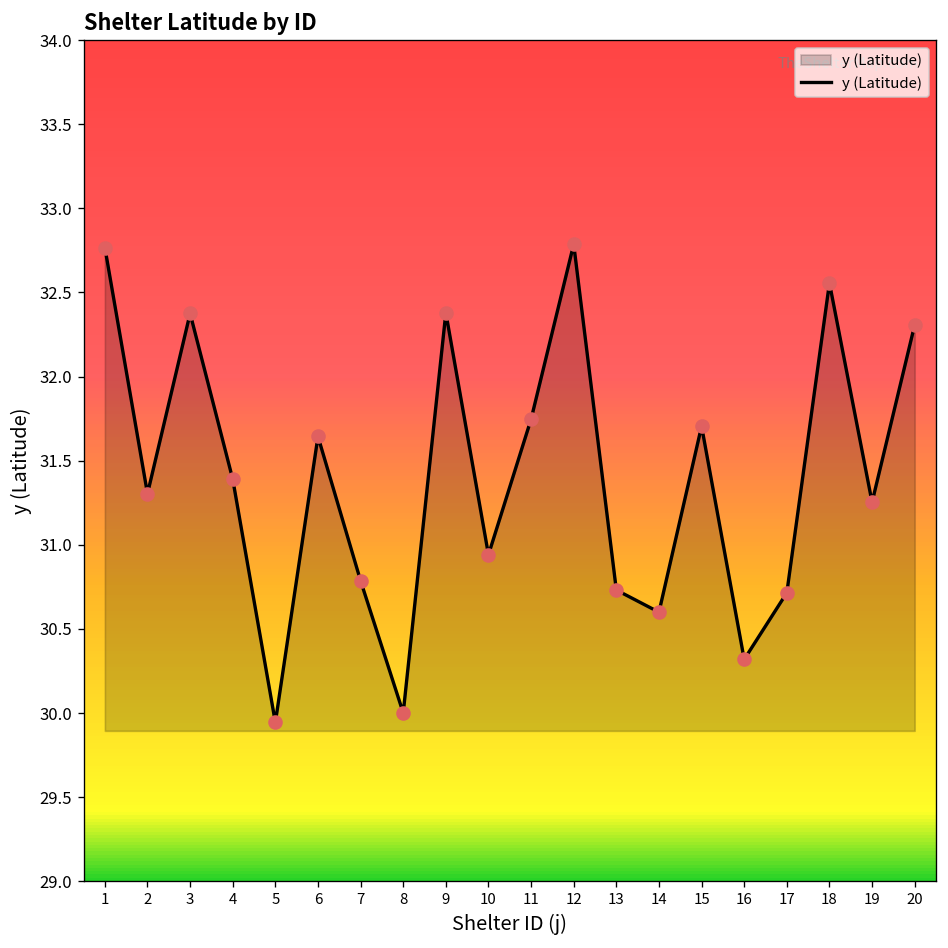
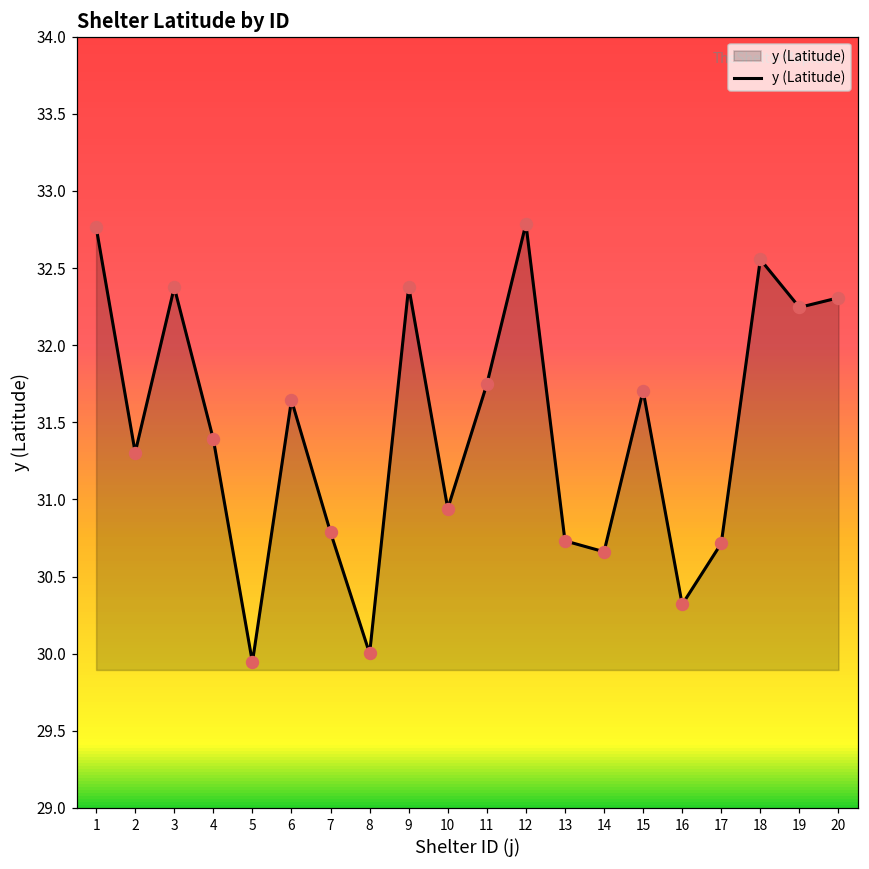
  {
    "1": 32.77,
    "2": 31.30,
    "3": 32.38,
    "4": 31.39,
    "5": 29.94,
    "6": 31.64,
    "7": 30.79,
    "8": 30.00,
    "9": 32.38,
    "10": 30.94,
    "11": 31.75,
    "12": 32.79,
    "13": 30.73,
-   "14": 30.60,
+   "14": 30.66,
    "15": 31.70,
    "16": 30.32,
    "17": 30.72,
    "18": 32.56,
-   "19": 31.25,
+   "19": 32.25,
    "20": 32.31
  }
